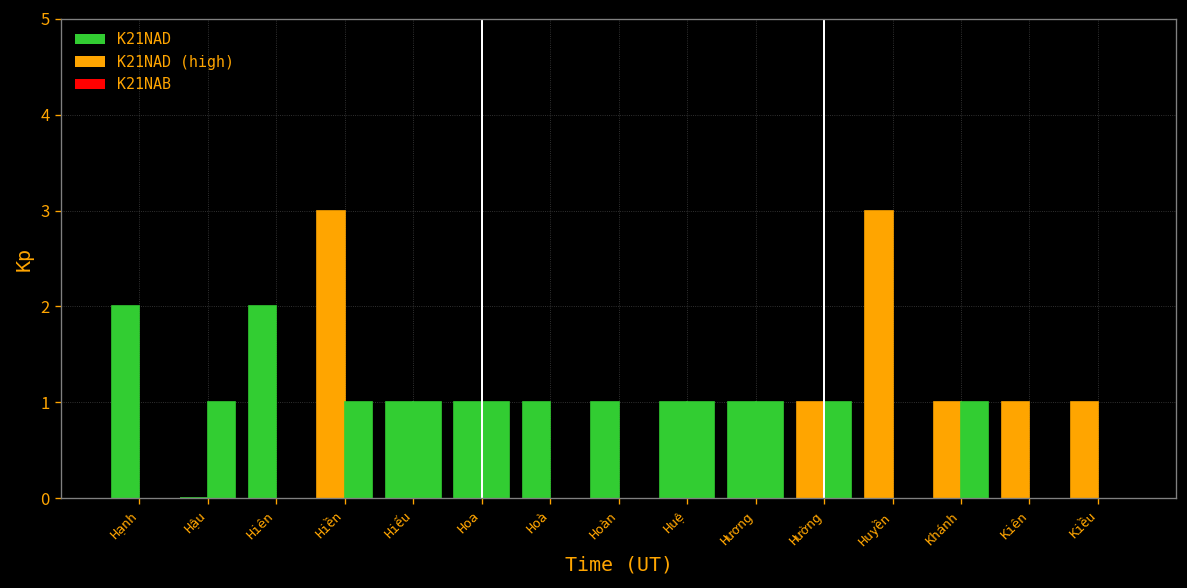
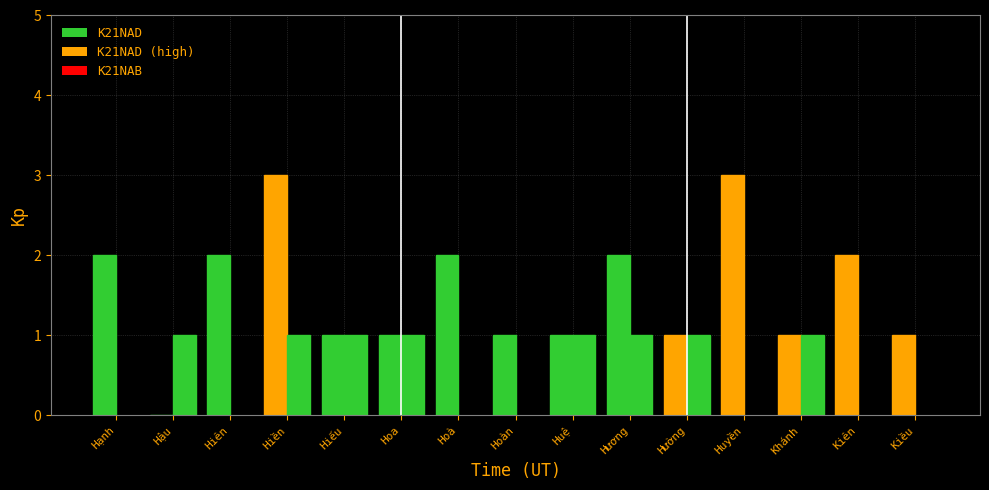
  {
    "K21NAD": {
      "Hạnh": 2,
      "Hậu": 0,
      "Hiên": 2,
      "Hiền": 3,
      "Hiếu": 1,
      "Hoa": 1,
-     "Hoà": 1,
+     "Hoà": 2,
      "Hoàn": 1,
      "Huệ": 1,
-     "Hương": 1,
+     "Hương": 2,
      "Hường": 1,
      "Huyền": 3,
      "Khánh": 1,
-     "Kiên": 1,
+     "Kiên": 2,
      "Kiều": 1
    }
  }
